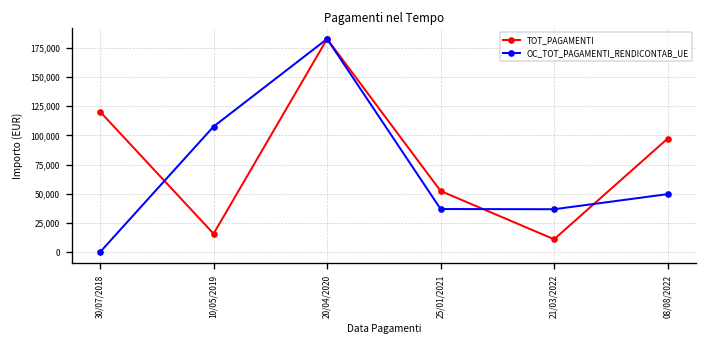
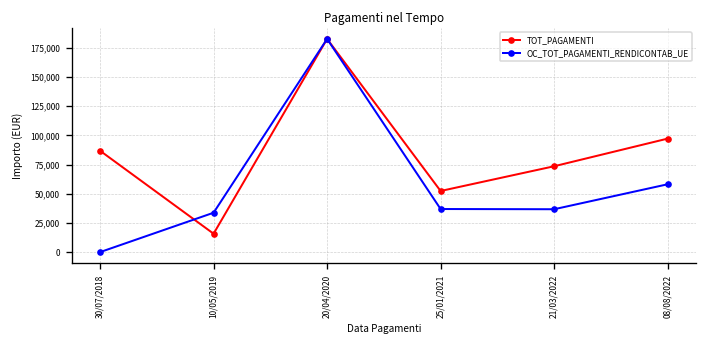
  {
    "TOT_PAGAMENTI": {
-     "30/07/2018": "120,000",
+     "30/07/2018": "90,000",
      "10/05/2019": "20,000",
      "25/01/2021": "50,000",
-     "21/03/2022": "10,000",
+     "21/03/2022": "70,000",
      "08/08/2022": "100,000"
    },
    "OC_TOT_PAGAMENTI_RENDICONTAB_UE": {
      "30/07/2018": "0",
-     "10/05/2019": "110,000",
+     "10/05/2019": "30,000",
      "25/01/2021": "40,000",
      "21/03/2022": "40,000",
-     "08/08/2022": "50,000"
+     "08/08/2022": "60,000"
    }
  }
